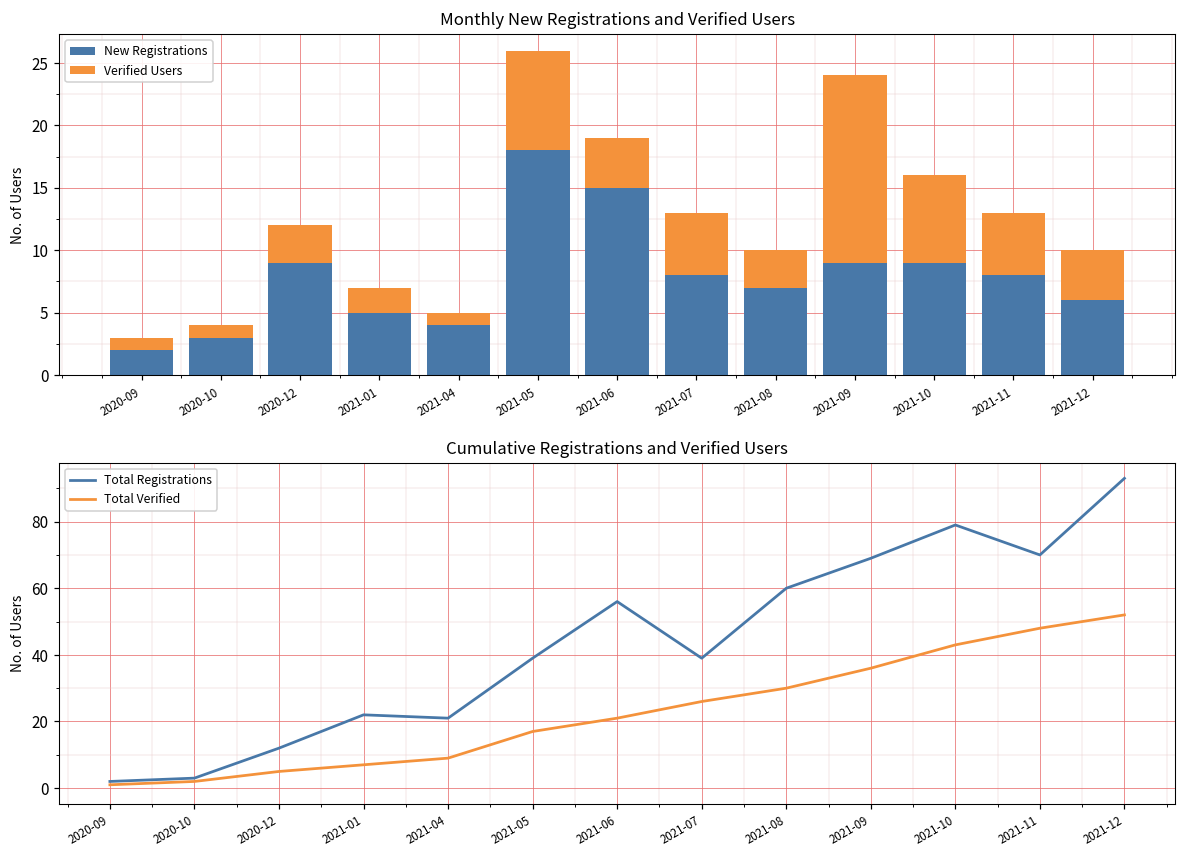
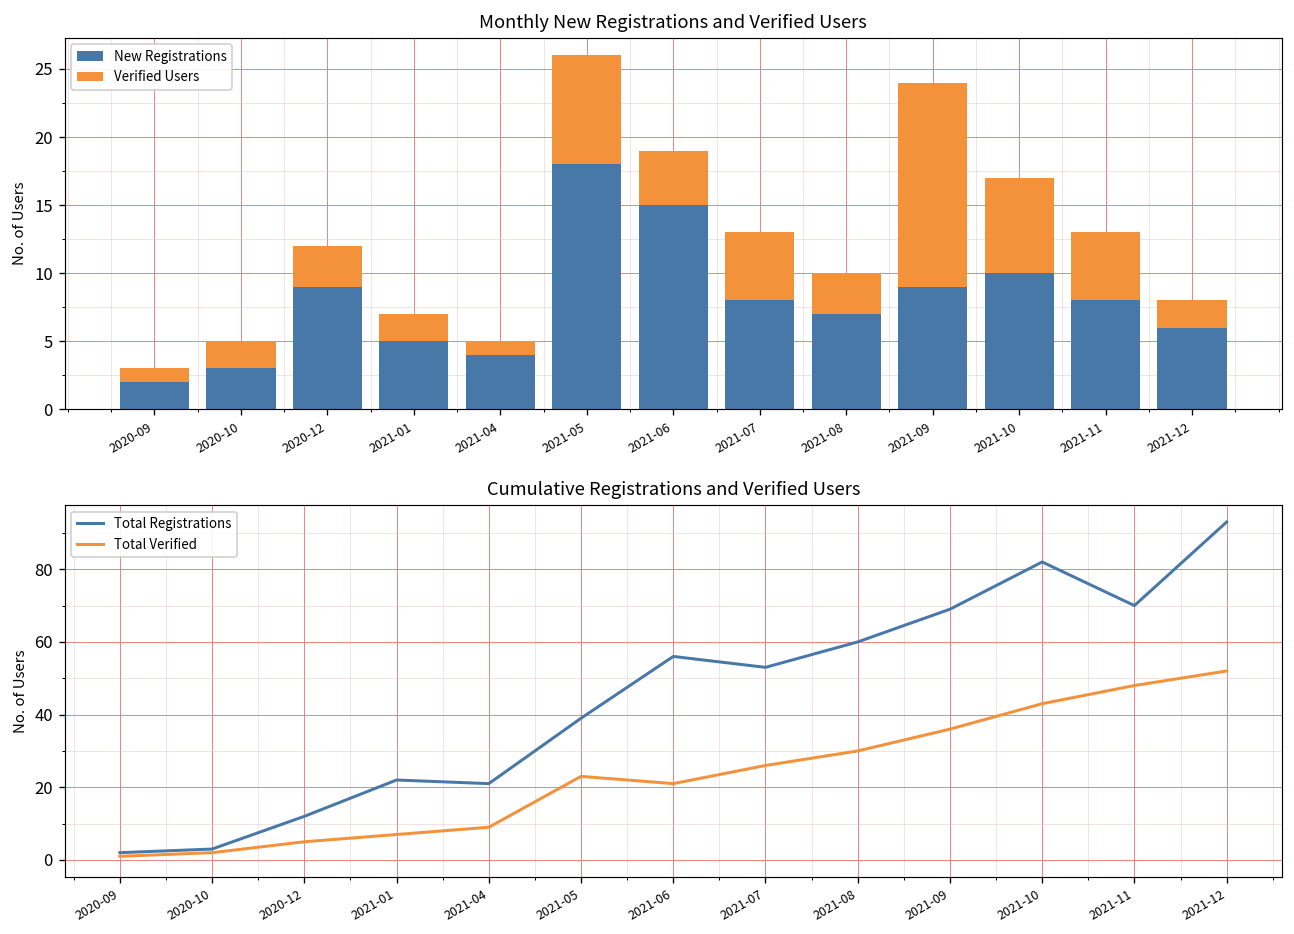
  {
    "Monthly New Registrations and Verified Users": {
      "New Registrations": {
        "2020-09": 2,
        "2020-10": 3,
        "2020-12": 9,
        "2021-01": 5,
        "2021-04": 4,
        "2021-05": 18,
        "2021-06": 15,
        "2021-07": 8,
        "2021-08": 7,
        "2021-09": 9,
-       "2021-10": 9,
+       "2021-10": 10,
        "2021-11": 8,
        "2021-12": 6
      },
      "Verified Users": {
        "2020-09": 1,
-       "2020-10": 1,
+       "2020-10": 2,
        "2020-12": 3,
        "2021-01": 2,
        "2021-04": 1,
        "2021-05": 8,
        "2021-06": 4,
        "2021-07": 5,
        "2021-08": 3,
        "2021-09": 15,
        "2021-10": 7,
        "2021-11": 5,
-       "2021-12": 4
+       "2021-12": 2
      }
    },
    "Cumulative Registrations and Verified Users": {
      "Total Registrations": {
        "2020-09": 2,
        "2020-10": 3,
        "2020-12": 12,
        "2021-01": 22,
        "2021-04": 21,
        "2021-05": 39,
        "2021-06": 56,
-       "2021-07": 39,
+       "2021-07": 53,
        "2021-08": 60,
        "2021-09": 69,
-       "2021-10": 79,
+       "2021-10": 82,
        "2021-11": 70,
        "2021-12": 93
      },
      "Total Verified": {
        "2020-09": 1,
        "2020-10": 2,
        "2020-12": 5,
        "2021-01": 7,
        "2021-04": 9,
-       "2021-05": 17,
+       "2021-05": 23,
        "2021-06": 21,
        "2021-07": 26,
        "2021-08": 30,
        "2021-09": 36,
        "2021-10": 43,
        "2021-11": 48,
        "2021-12": 52
      }
    }
  }
